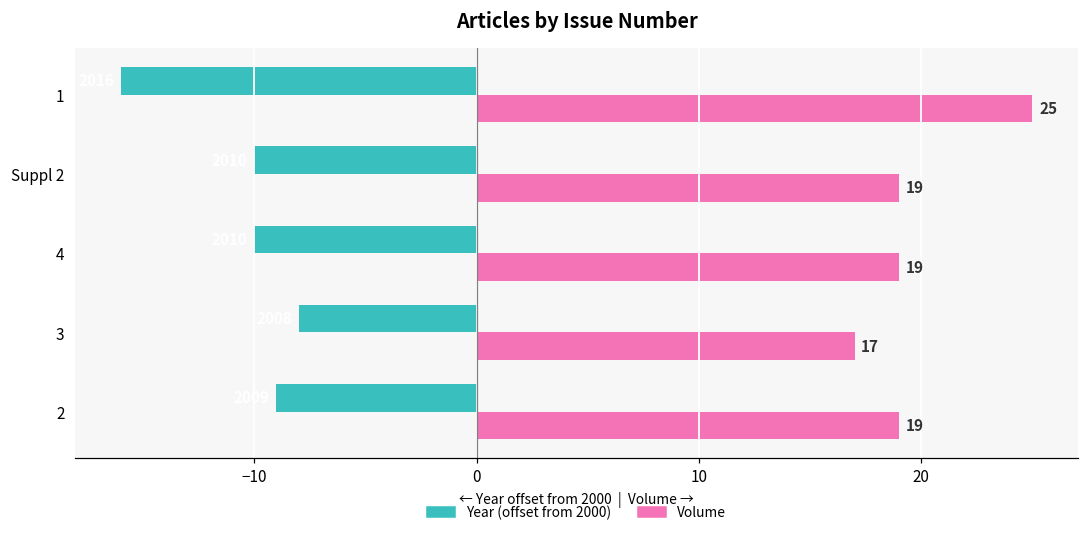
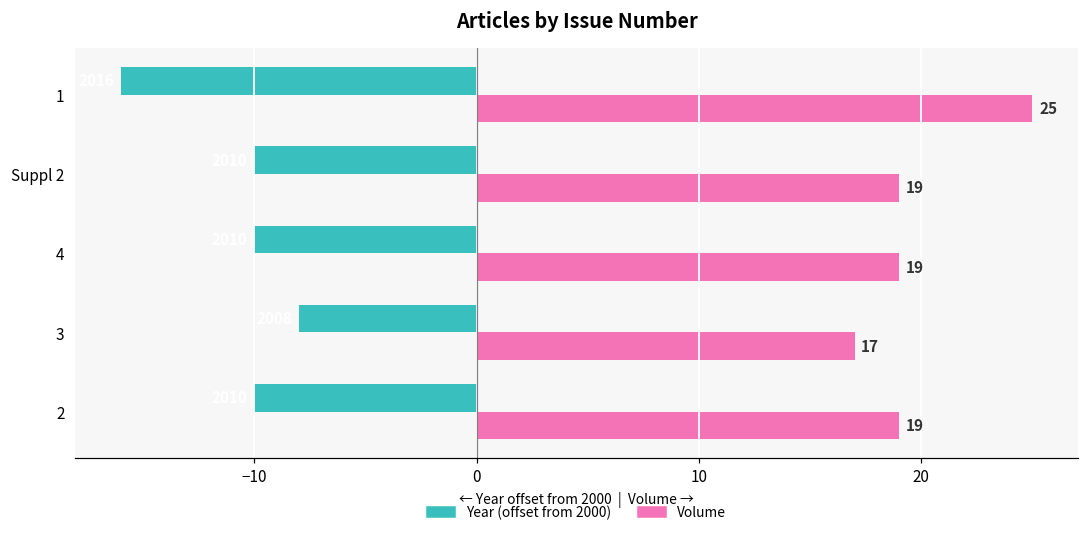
  {
    "Year (offset from 2000)": {
      "1": -16.0,
      "Suppl 2": -10.0,
      "4": -10.0,
      "3": -8.0,
-     "2": -9.0
+     "2": -10.0
    },
    "Volume": {
      "1": 25,
      "Suppl 2": 19,
      "4": 19,
      "3": 17,
      "2": 19
    }
  }
